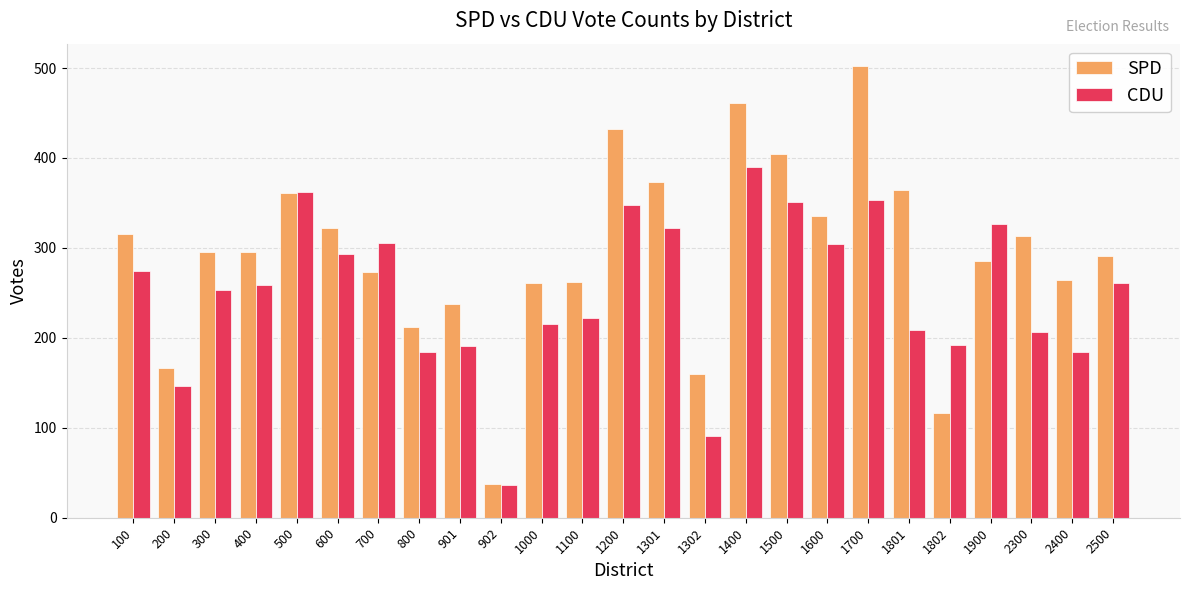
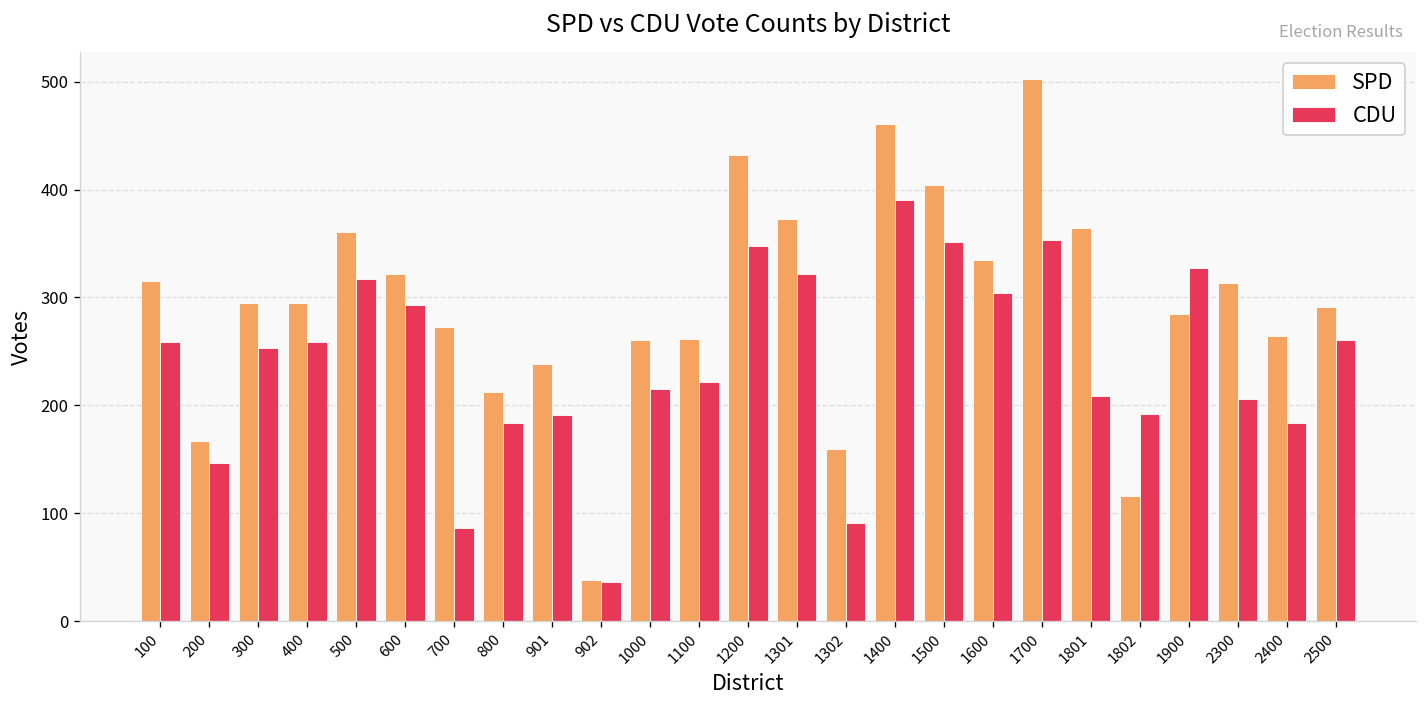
  {
    "SPD": {
      "100": 320,
      "200": 170,
      "300": 300,
      "400": 300,
      "500": 360,
      "600": 320,
      "700": 270,
      "800": 210,
      "901": 240,
      "902": 40,
      "1000": 260,
      "1100": 260,
      "1200": 430,
      "1301": 370,
      "1302": 160,
      "1400": 460,
      "1500": 400,
      "1600": 340,
      "1700": 500,
      "1801": 360,
      "1802": 120,
      "1900": 290,
      "2300": 310,
      "2400": 260,
      "2500": 290
    },
    "CDU": {
-     "100": 270,
+     "100": 260,
      "200": 150,
      "300": 250,
      "400": 260,
-     "500": 360,
+     "500": 320,
      "600": 290,
-     "700": 310,
+     "700": 90,
      "800": 180,
      "901": 190,
      "902": 40,
      "1000": 220,
      "1100": 220,
      "1200": 350,
      "1301": 320,
      "1302": 90,
      "1400": 390,
      "1500": 350,
      "1600": 300,
      "1700": 350,
      "1801": 210,
      "1802": 190,
      "1900": 330,
      "2300": 210,
      "2400": 180,
      "2500": 260
    }
  }
